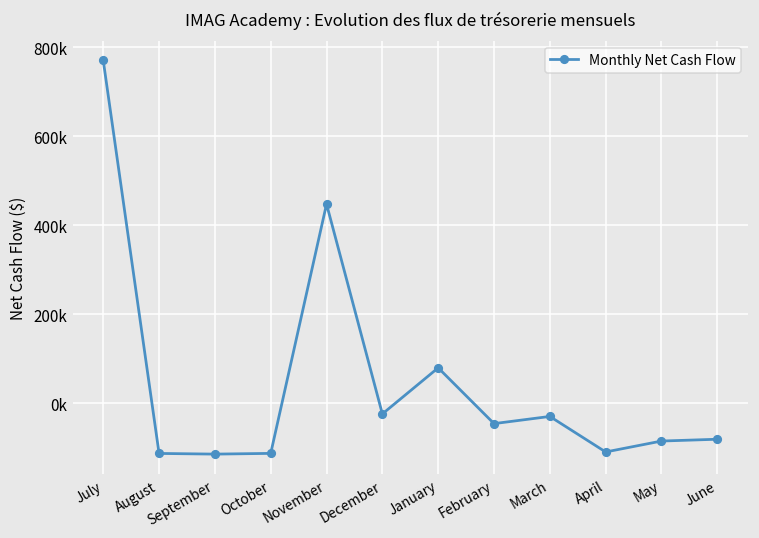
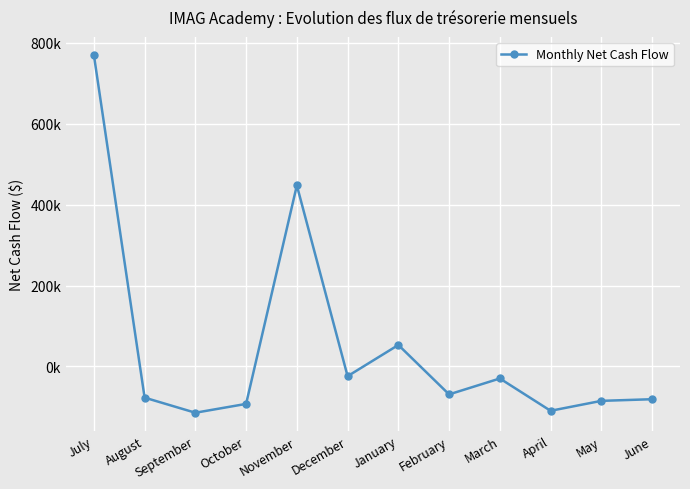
  {
    "July": 770000,
-   "August": -110000,
+   "August": -80000,
    "September": -110000,
-   "October": -110000,
+   "October": -90000,
    "November": 450000,
    "December": -20000,
-   "January": 80000,
-   "February": -50000,
+   "January": 50000,
+   "February": -70000,
    "March": -30000,
    "April": -110000,
    "May": -90000,
    "June": -80000
  }
